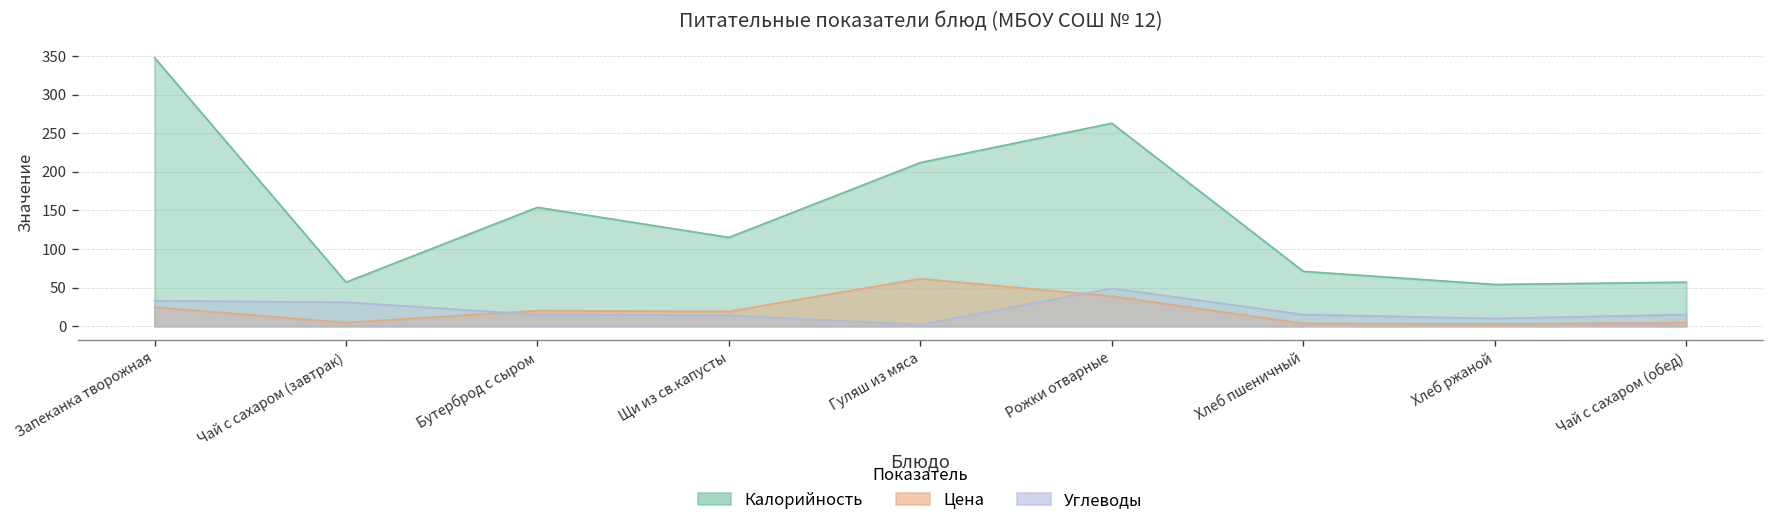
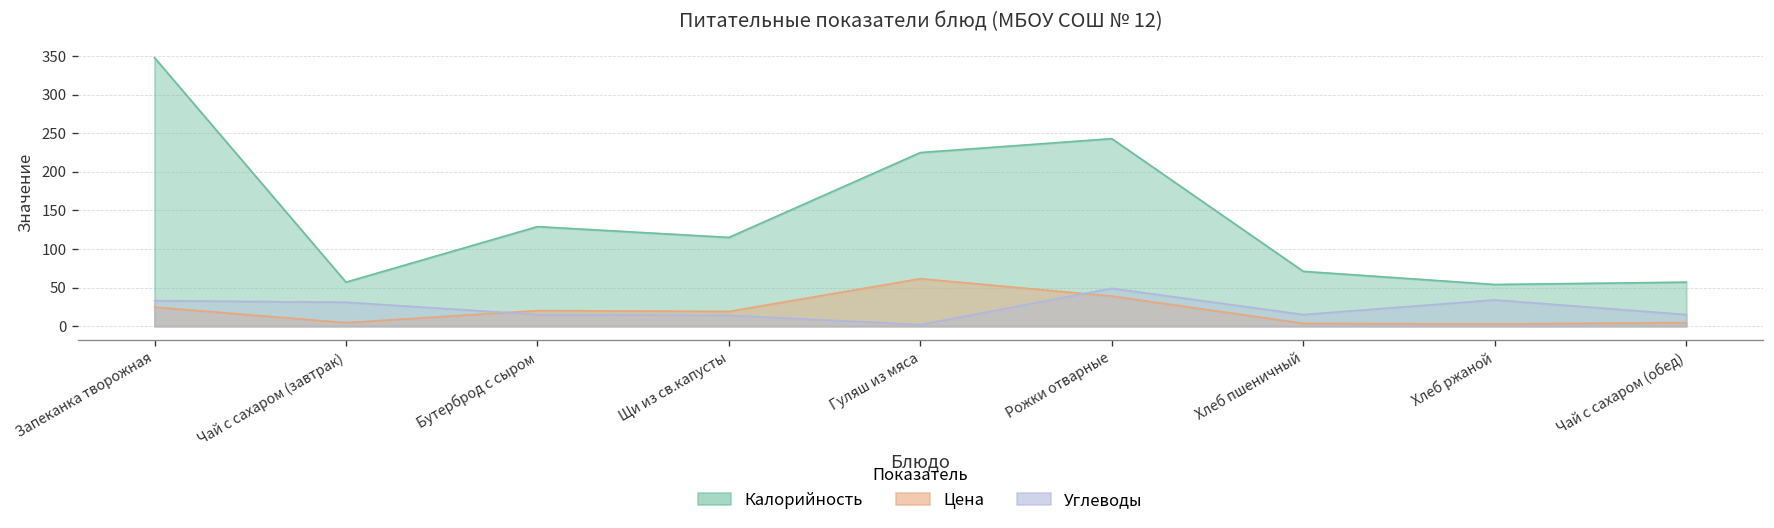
  {
    "Калорийность": {
      "Запеканка творожная": 350,
      "Чай с сахаром (завтрак)": 60,
-     "Бутерброд с сыром": 150,
+     "Бутерброд с сыром": 130,
      "Щи из св.капусты": 120,
-     "Гуляш из мяса": 210,
-     "Рожки отварные": 260,
+     "Гуляш из мяса": 230,
+     "Рожки отварные": 240,
      "Хлеб пшеничный": 70,
      "Хлеб ржаной": 50,
      "Чай с сахаром (обед)": 60
    },
    "Цена": {
      "Запеканка творожная": 20,
      "Чай с сахаром (завтрак)": 0,
      "Бутерброд с сыром": 20,
      "Щи из св.капусты": 20,
      "Гуляш из мяса": 60,
      "Рожки отварные": 40,
      "Хлеб пшеничный": 0,
      "Хлеб ржаной": 0,
      "Чай с сахаром (обед)": 0
    },
    "Углеводы": {
      "Запеканка творожная": 30,
      "Чай с сахаром (завтрак)": 30,
      "Бутерброд с сыром": 20,
      "Щи из св.капусты": 10,
      "Гуляш из мяса": 0,
      "Рожки отварные": 50,
      "Хлеб пшеничный": 20,
-     "Хлеб ржаной": 10,
+     "Хлеб ржаной": 30,
      "Чай с сахаром (обед)": 20
    }
  }
